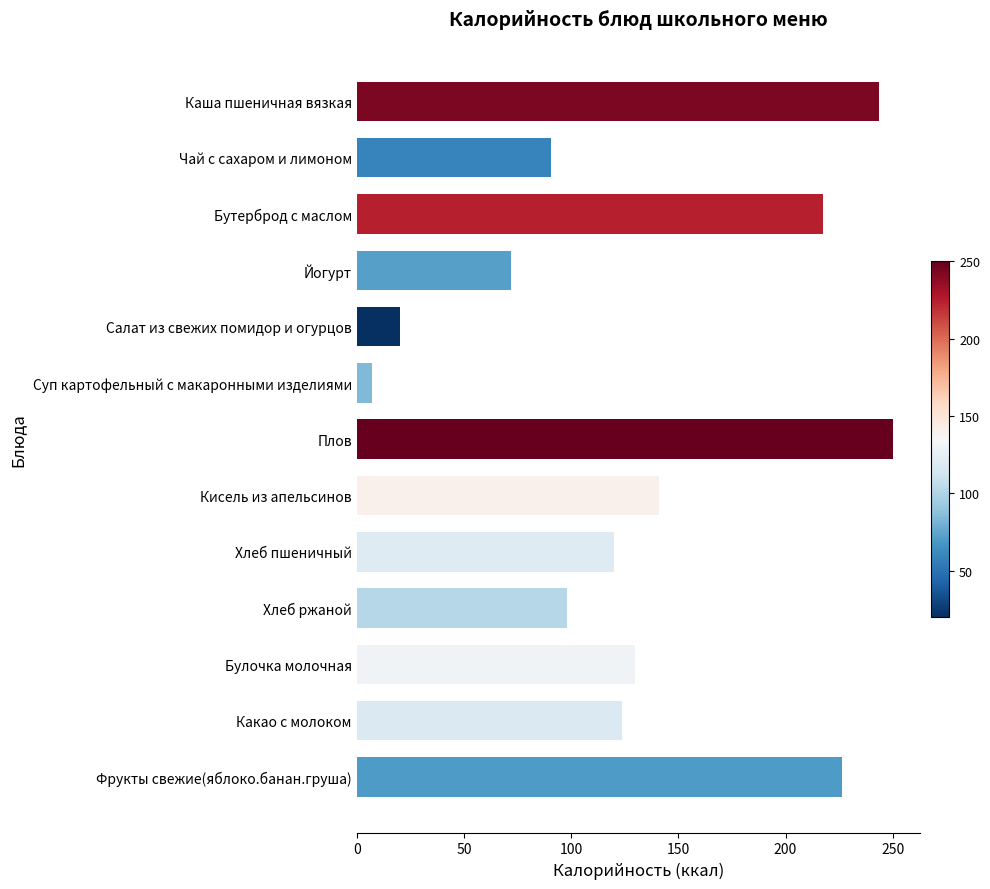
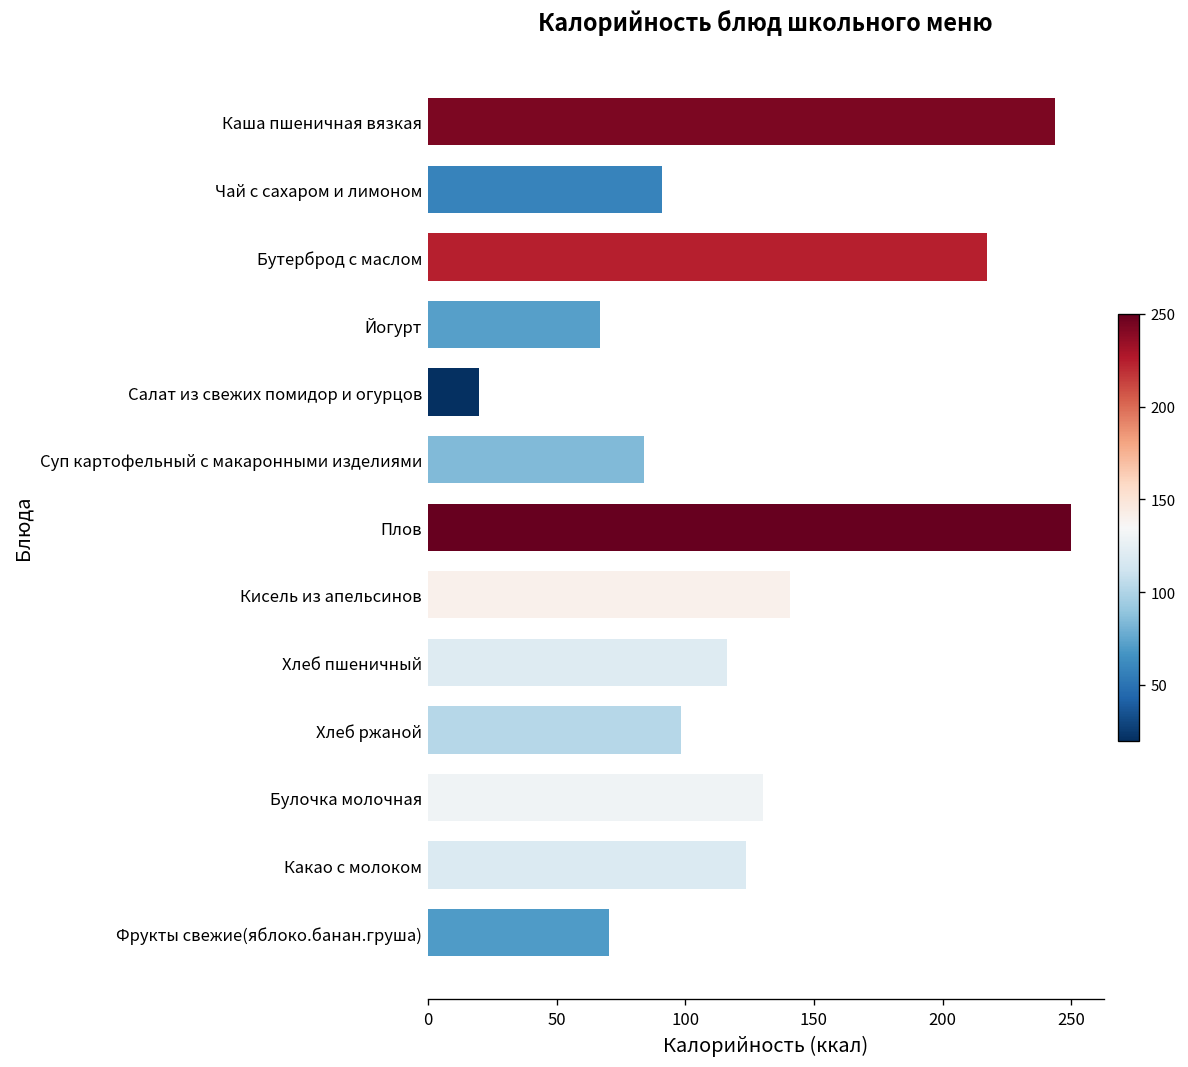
  {
    "Каша пшеничная вязкая": 244,
    "Чай с сахаром и лимоном": 91,
    "Бутерброд с маслом": 217,
-   "Йогурт": 72,
+   "Йогурт": 67,
    "Салат из свежих помидор и огурцов": 20,
-   "Суп картофельный с макаронными изделиями": 7,
+   "Суп картофельный с макаронными изделиями": 84,
    "Плов": 250,
    "Кисель из апельсинов": 141,
-   "Хлеб пшеничный": 120,
+   "Хлеб пшеничный": 116,
    "Хлеб ржаной": 98,
    "Булочка молочная": 130,
    "Какао с молоком": 124,
-   "Фрукты свежие(яблоко.банан.груша)": 226
+   "Фрукты свежие(яблоко.банан.груша)": 70
  }
